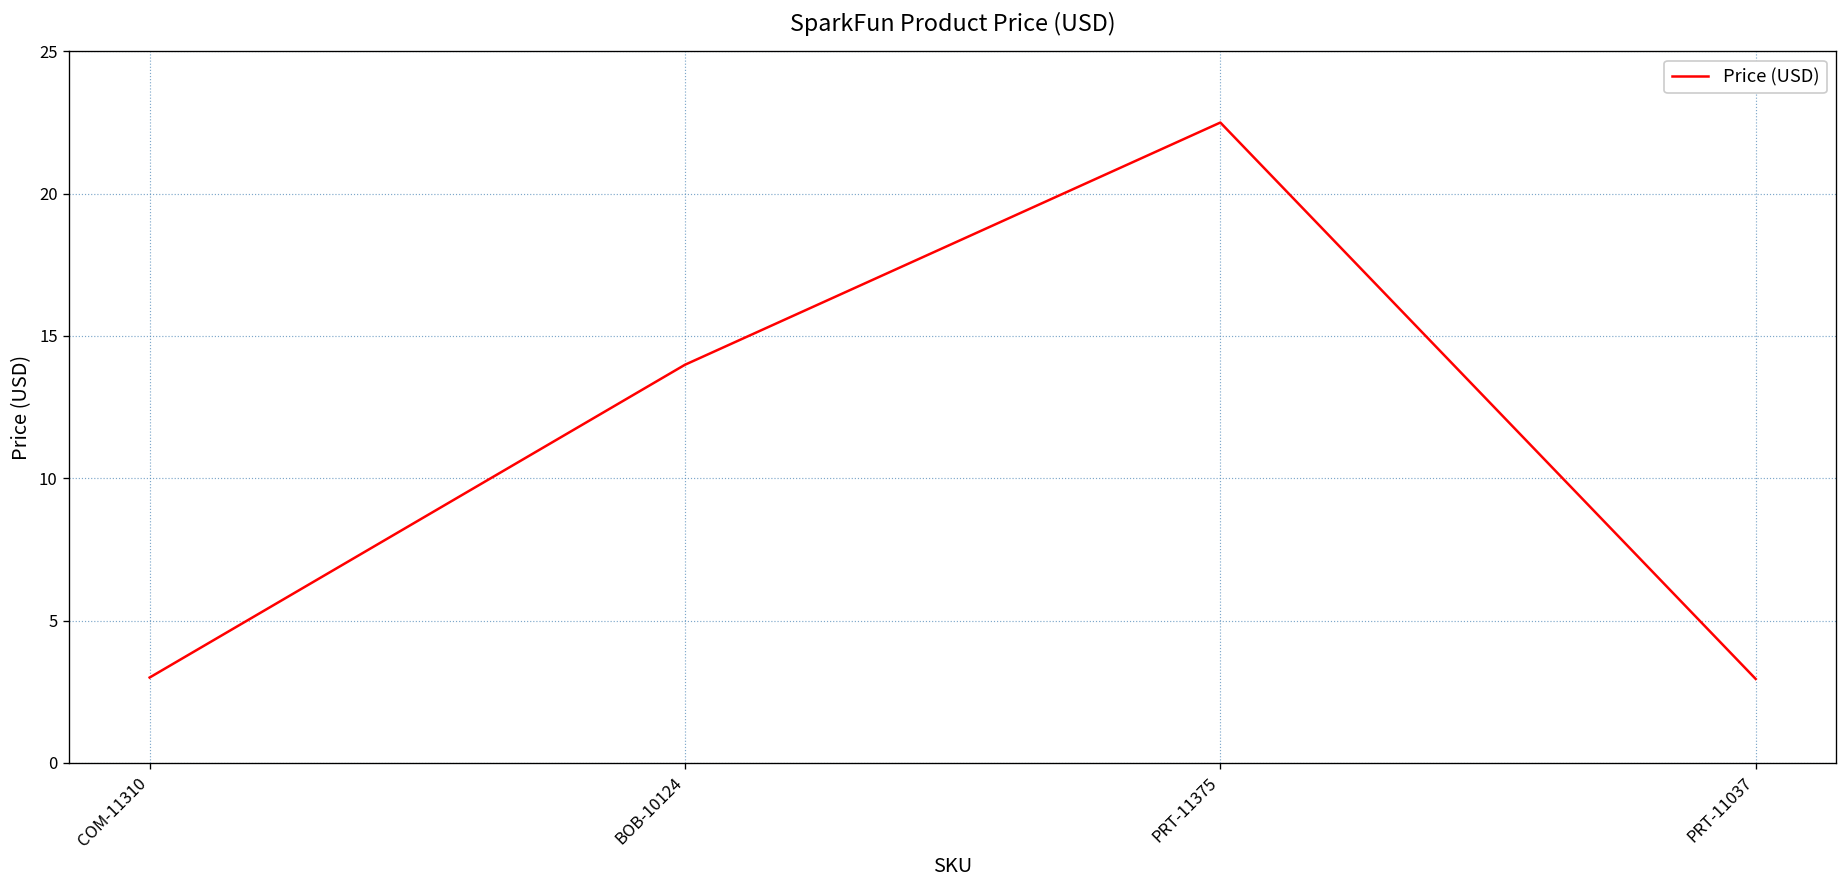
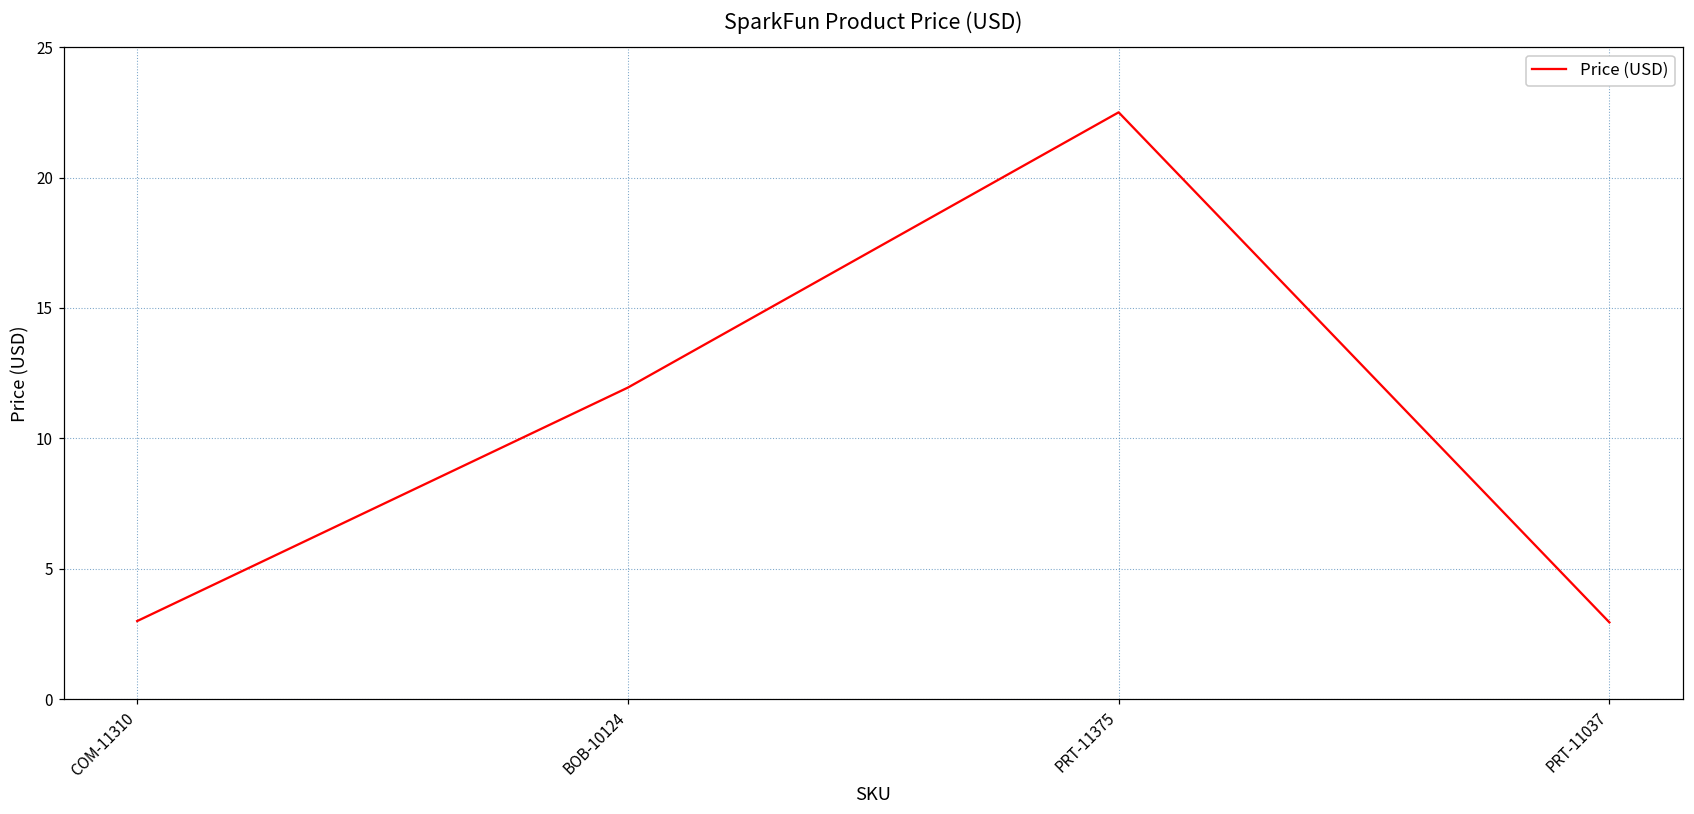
  {
    "COM-11310": 3.0,
-   "BOB-10124": 14.0,
+   "BOB-10124": 12.0,
    "PRT-11375": 22.5,
    "PRT-11037": 3.0
  }
